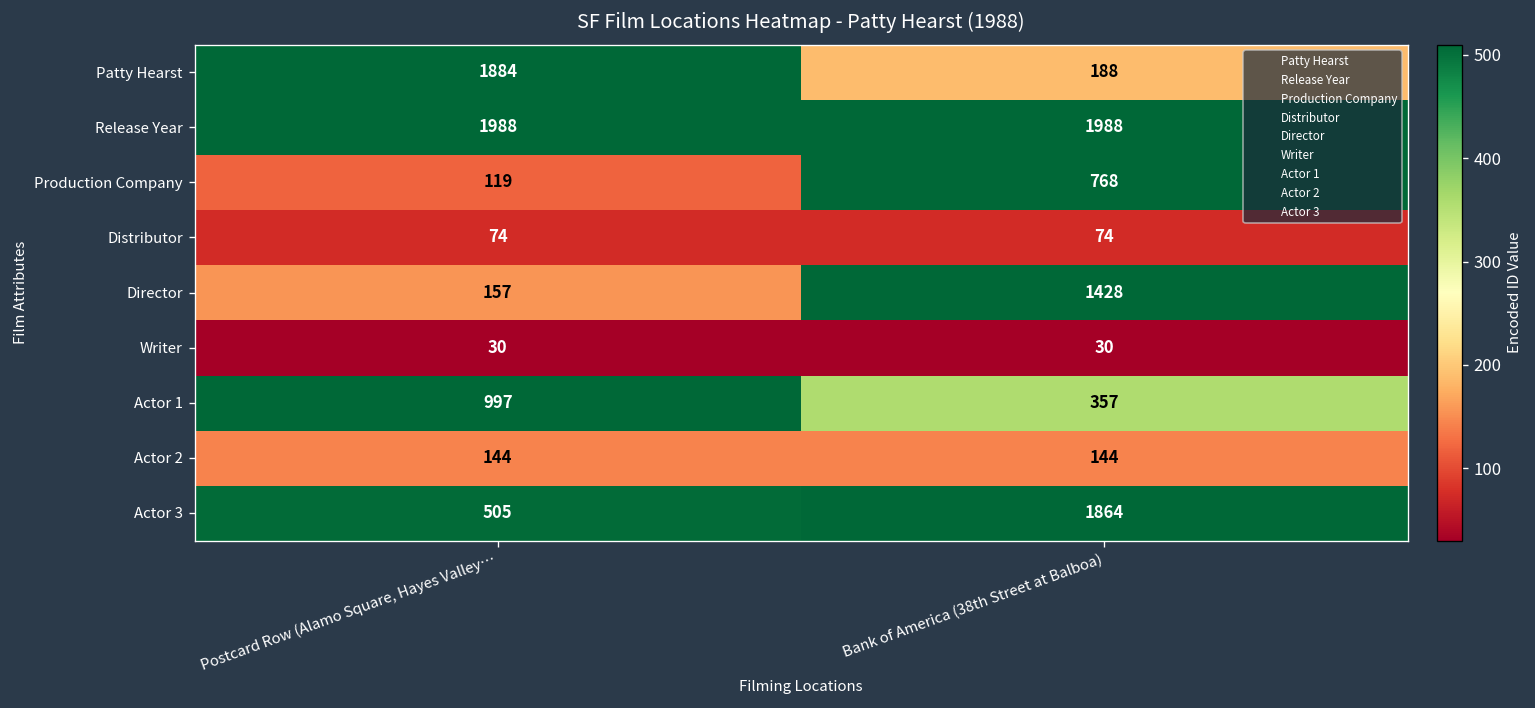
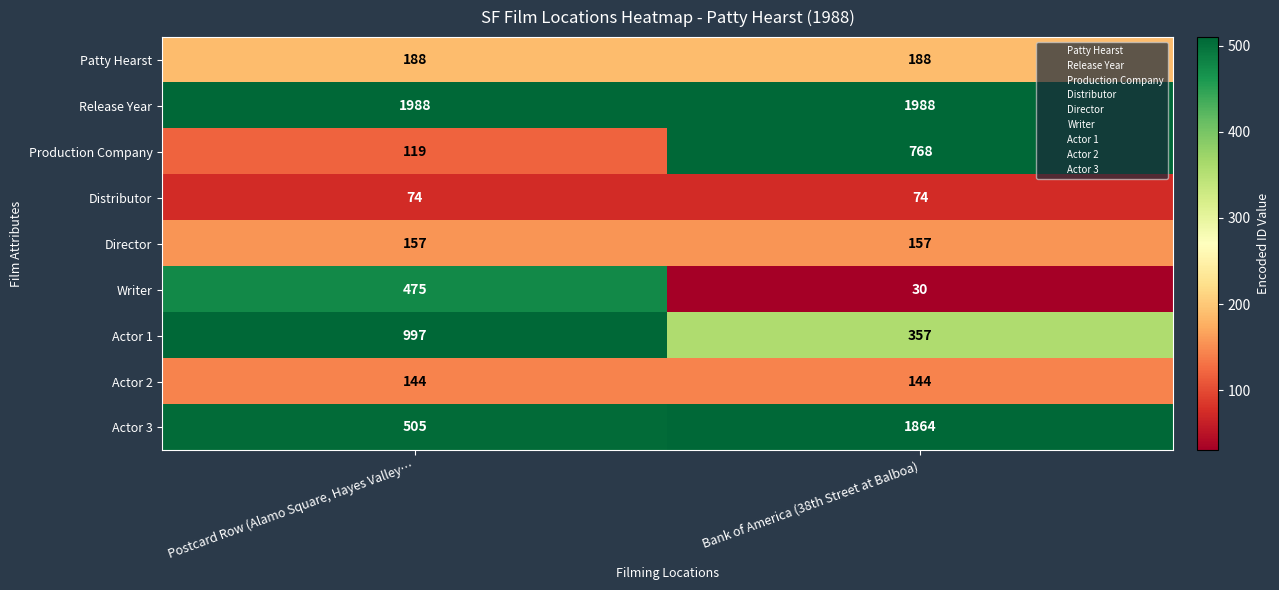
  {
    "Patty Hearst": {
-     "Postcard Row (Alamo Square, Hayes Valley…": 1884,
+     "Postcard Row (Alamo Square, Hayes Valley…": 188,
      "Bank of America (38th Street at Balboa)": 188
    },
    "Release Year": {
      "Postcard Row (Alamo Square, Hayes Valley…": 1988,
      "Bank of America (38th Street at Balboa)": 1988
    },
    "Production Company": {
      "Postcard Row (Alamo Square, Hayes Valley…": 119,
      "Bank of America (38th Street at Balboa)": 768
    },
    "Distributor": {
      "Postcard Row (Alamo Square, Hayes Valley…": 74,
      "Bank of America (38th Street at Balboa)": 74
    },
    "Director": {
      "Postcard Row (Alamo Square, Hayes Valley…": 157,
-     "Bank of America (38th Street at Balboa)": 1428
+     "Bank of America (38th Street at Balboa)": 157
    },
    "Writer": {
-     "Postcard Row (Alamo Square, Hayes Valley…": 30,
+     "Postcard Row (Alamo Square, Hayes Valley…": 475,
      "Bank of America (38th Street at Balboa)": 30
    },
    "Actor 1": {
      "Postcard Row (Alamo Square, Hayes Valley…": 997,
      "Bank of America (38th Street at Balboa)": 357
    },
    "Actor 2": {
      "Postcard Row (Alamo Square, Hayes Valley…": 144,
      "Bank of America (38th Street at Balboa)": 144
    },
    "Actor 3": {
      "Postcard Row (Alamo Square, Hayes Valley…": 505,
      "Bank of America (38th Street at Balboa)": 1864
    }
  }
